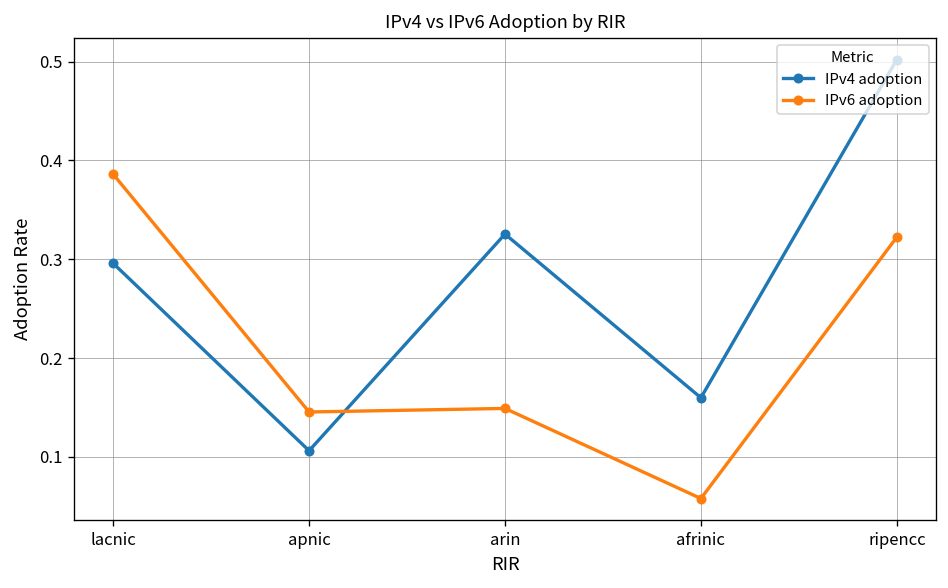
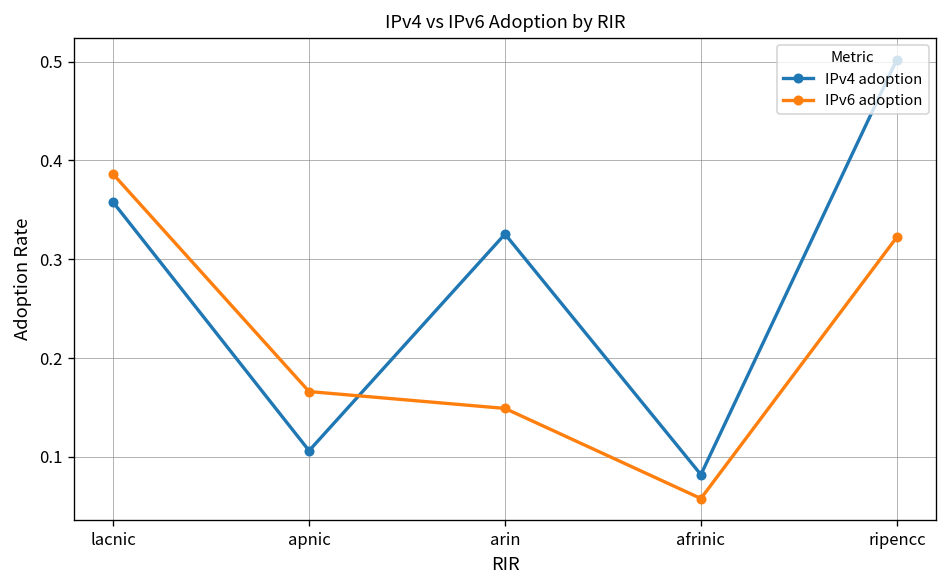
  {
    "IPv4 adoption": {
-     "lacnic": 0.30,
+     "lacnic": 0.36,
      "apnic": 0.11,
      "arin": 0.33,
-     "afrinic": 0.16
+     "afrinic": 0.08
    },
    "IPv6 adoption": {
      "lacnic": 0.39,
-     "apnic": 0.15,
+     "apnic": 0.17,
      "arin": 0.15,
      "afrinic": 0.06,
      "ripencc": 0.32
    }
  }
